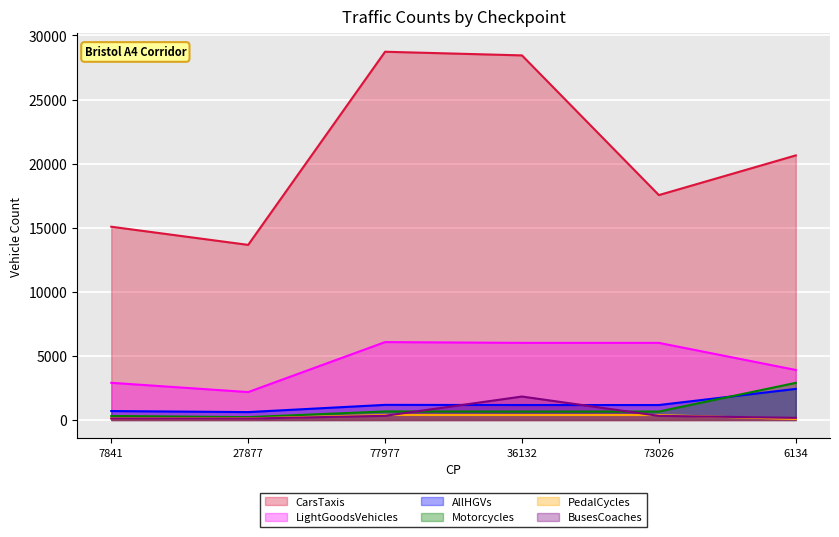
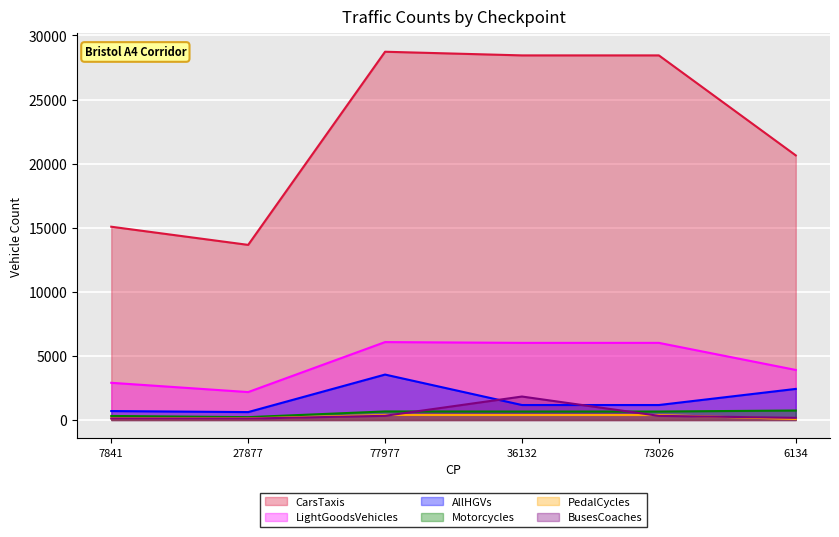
  {
    "CarsTaxis": {
      "7841": 15100,
      "27877": 13700,
      "77977": 28700,
      "36132": 28400,
-     "73026": 17500,
+     "73026": 28400,
      "6134": 20600
    },
    "LightGoodsVehicles": {
      "7841": 2900,
      "27877": 2200,
      "77977": 6100,
      "36132": 6000,
      "73026": 6000,
      "6134": 3900
    },
    "AllHGVs": {
      "7841": 700,
      "27877": 600,
-     "77977": 1200,
+     "77977": 3500,
      "36132": 1200,
      "73026": 1200,
      "6134": 2400
    },
    "Motorcycles": {
      "77977": 700,
      "36132": 700,
      "73026": 700,
-     "6134": 2900
+     "6134": 700
    },
    "PedalCycles": {
      "36132": 400
    },
    "BusesCoaches": {
      "36132": 1800
    }
  }
